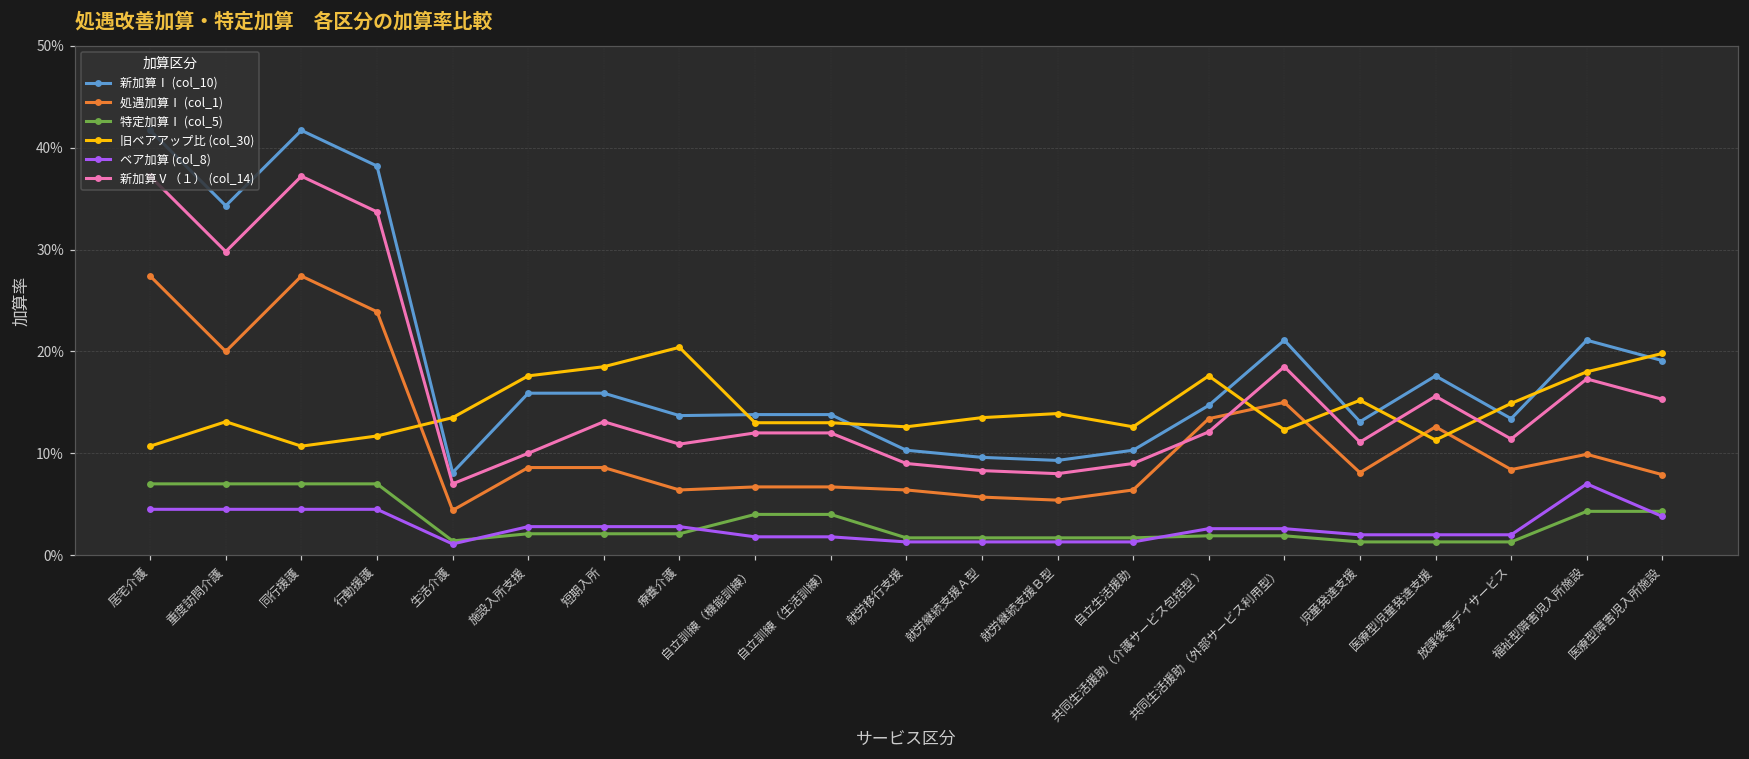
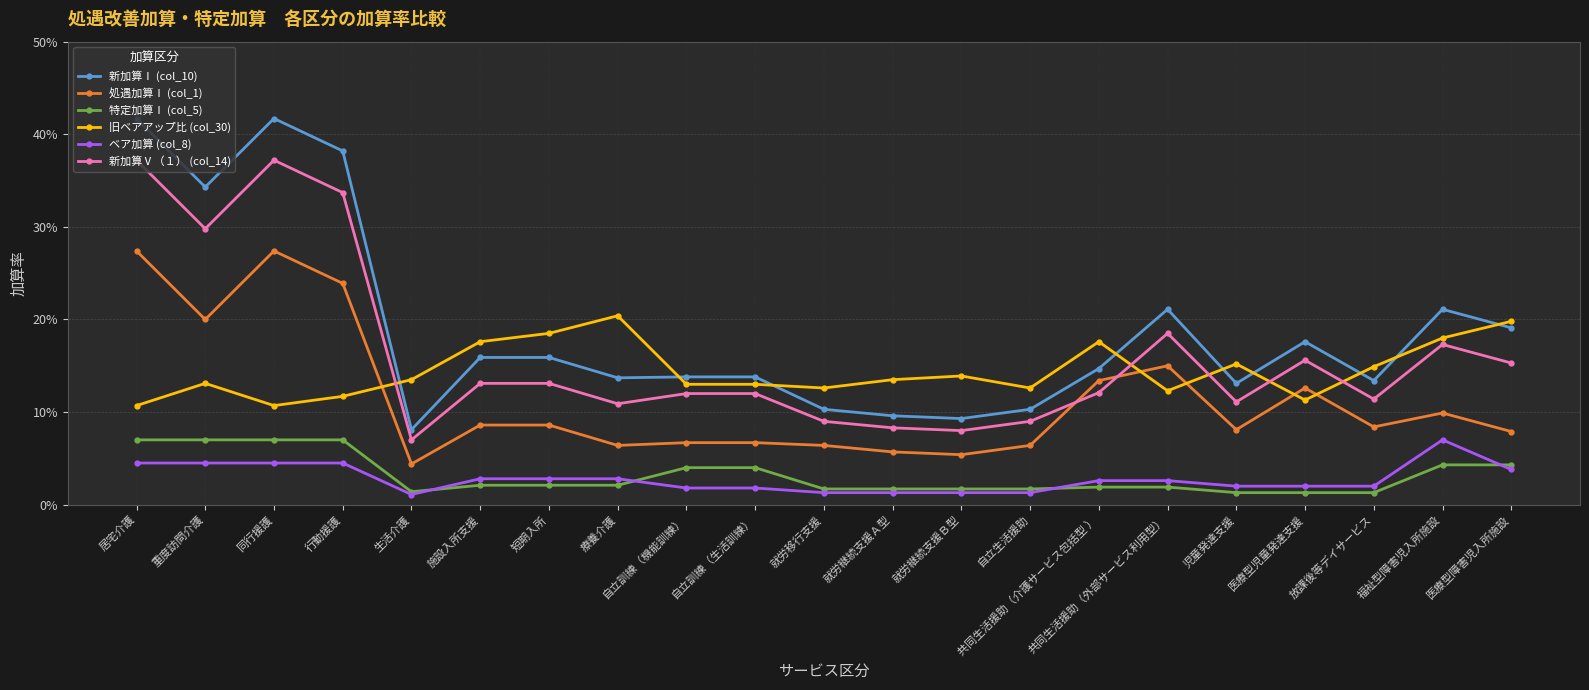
  {
    "新加算Ⅰ (col_10)": {
      "重度訪問介護": "34%",
      "同行援護": "42%",
      "行動援護": "38%",
      "生活介護": "8%",
      "施設入所支援": "16%",
      "短期入所": "16%",
      "療養介護": "14%",
      "自立訓練（機能訓練）": "14%",
      "自立訓練（生活訓練）": "14%",
      "就労移行支援": "10%",
      "就労継続支援Ａ型": "10%",
      "就労継続支援Ｂ型": "9%",
      "自立生活援助": "10%",
      "共同生活援助（介護サービス包括型 ）": "15%",
      "共同生活援助（外部サービス利用型）": "21%",
      "児童発達支援": "13%",
      "医療型児童発達支援": "18%",
      "放課後等デイサービス": "13%",
      "福祉型障害児入所施設": "21%",
      "医療型障害児入所施設": "19%"
    },
    "処遇加算Ⅰ (col_1)": {
      "居宅介護": "27%",
      "重度訪問介護": "20%",
      "同行援護": "27%",
      "行動援護": "24%",
      "生活介護": "4%",
      "施設入所支援": "9%",
      "短期入所": "9%",
      "療養介護": "6%",
      "自立訓練（機能訓練）": "7%",
      "自立訓練（生活訓練）": "7%",
      "就労移行支援": "6%",
      "就労継続支援Ａ型": "6%",
      "就労継続支援Ｂ型": "5%",
      "自立生活援助": "6%",
      "共同生活援助（介護サービス包括型 ）": "13%",
      "共同生活援助（外部サービス利用型）": "15%",
      "児童発達支援": "8%",
      "医療型児童発達支援": "13%",
      "放課後等デイサービス": "8%",
      "福祉型障害児入所施設": "10%",
      "医療型障害児入所施設": "8%"
    },
    "特定加算Ⅰ (col_5)": {
      "居宅介護": "7%",
      "重度訪問介護": "7%",
      "同行援護": "7%",
      "行動援護": "7%",
      "生活介護": "1%",
      "施設入所支援": "2%",
      "短期入所": "2%",
      "療養介護": "2%",
      "自立訓練（機能訓練）": "4%",
      "自立訓練（生活訓練）": "4%",
      "就労移行支援": "2%",
      "就労継続支援Ａ型": "2%",
      "就労継続支援Ｂ型": "2%",
      "自立生活援助": "2%",
      "共同生活援助（介護サービス包括型 ）": "2%",
      "共同生活援助（外部サービス利用型）": "2%",
      "児童発達支援": "1%",
      "医療型児童発達支援": "1%",
      "放課後等デイサービス": "1%",
      "福祉型障害児入所施設": "4%",
      "医療型障害児入所施設": "4%"
    },
    "旧ベアアップ比 (col_30)": {
      "居宅介護": "11%",
      "重度訪問介護": "13%",
      "同行援護": "11%",
      "行動援護": "12%",
      "生活介護": "14%",
      "施設入所支援": "18%",
      "短期入所": "19%",
      "療養介護": "20%",
      "自立訓練（機能訓練）": "13%",
      "自立訓練（生活訓練）": "13%",
      "就労移行支援": "13%",
      "就労継続支援Ａ型": "14%",
      "就労継続支援Ｂ型": "14%",
      "自立生活援助": "13%",
      "共同生活援助（介護サービス包括型 ）": "18%",
      "共同生活援助（外部サービス利用型）": "12%",
      "児童発達支援": "15%",
      "医療型児童発達支援": "11%",
      "放課後等デイサービス": "15%",
      "福祉型障害児入所施設": "18%",
      "医療型障害児入所施設": "20%"
    },
    "ベア加算 (col_8)": {
      "居宅介護": "5%",
      "重度訪問介護": "5%",
      "同行援護": "5%",
      "行動援護": "5%",
      "生活介護": "1%",
      "施設入所支援": "3%",
      "短期入所": "3%",
      "療養介護": "3%",
      "自立訓練（機能訓練）": "2%",
      "自立訓練（生活訓練）": "2%",
      "就労移行支援": "1%",
      "就労継続支援Ａ型": "1%",
      "就労継続支援Ｂ型": "1%",
      "自立生活援助": "1%",
      "共同生活援助（介護サービス包括型 ）": "3%",
      "共同生活援助（外部サービス利用型）": "3%",
      "児童発達支援": "2%",
      "医療型児童発達支援": "2%",
      "放課後等デイサービス": "2%",
      "福祉型障害児入所施設": "7%",
      "医療型障害児入所施設": "4%"
    },
    "新加算Ⅴ（１） (col_14)": {
      "重度訪問介護": "30%",
      "同行援護": "37%",
      "行動援護": "34%",
      "生活介護": "7%",
-     "施設入所支援": "10%",
+     "施設入所支援": "13%",
      "短期入所": "13%",
      "療養介護": "11%",
      "自立訓練（機能訓練）": "12%",
      "自立訓練（生活訓練）": "12%",
      "就労移行支援": "9%",
      "就労継続支援Ａ型": "8%",
      "就労継続支援Ｂ型": "8%",
      "自立生活援助": "9%",
      "共同生活援助（介護サービス包括型 ）": "12%",
      "共同生活援助（外部サービス利用型）": "19%",
      "児童発達支援": "11%",
      "医療型児童発達支援": "16%",
      "放課後等デイサービス": "11%",
      "福祉型障害児入所施設": "17%",
      "医療型障害児入所施設": "15%"
    }
  }
